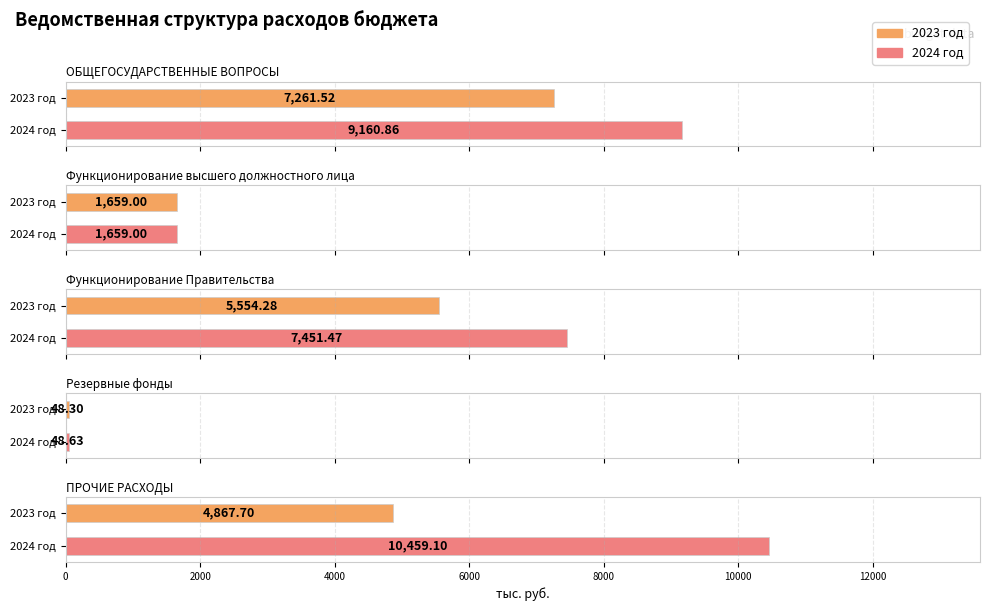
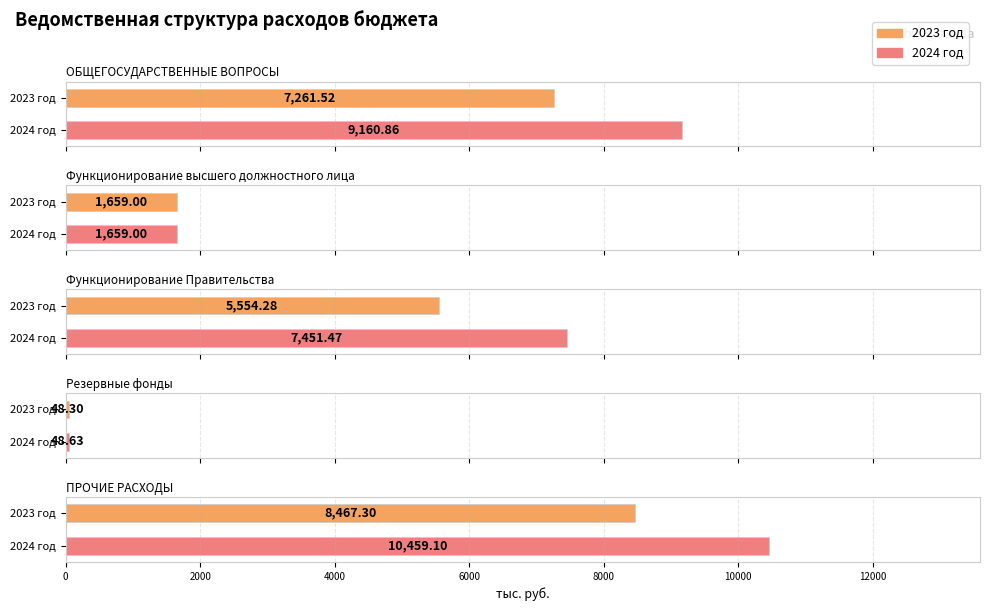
  {
    "ОБЩЕГОСУДАРСТВЕННЫЕ ВОПРОСЫ": {
      "2023 год": "7,261.52",
      "2024 год": "9,160.86"
    },
    "Функционирование высшего должностного лица": {
      "2023 год": "1,659.00",
      "2024 год": "1,659.00"
    },
    "Функционирование Правительства": {
      "2023 год": "5,554.28",
      "2024 год": "7,451.47"
    },
    "Резервные фонды": {
      "2023 год": "48.30",
      "2024 год": "48.63"
    },
    "ПРОЧИЕ РАСХОДЫ": {
-     "2023 год": "4,867.70",
+     "2023 год": "8,467.30",
      "2024 год": "10,459.10"
    }
  }
